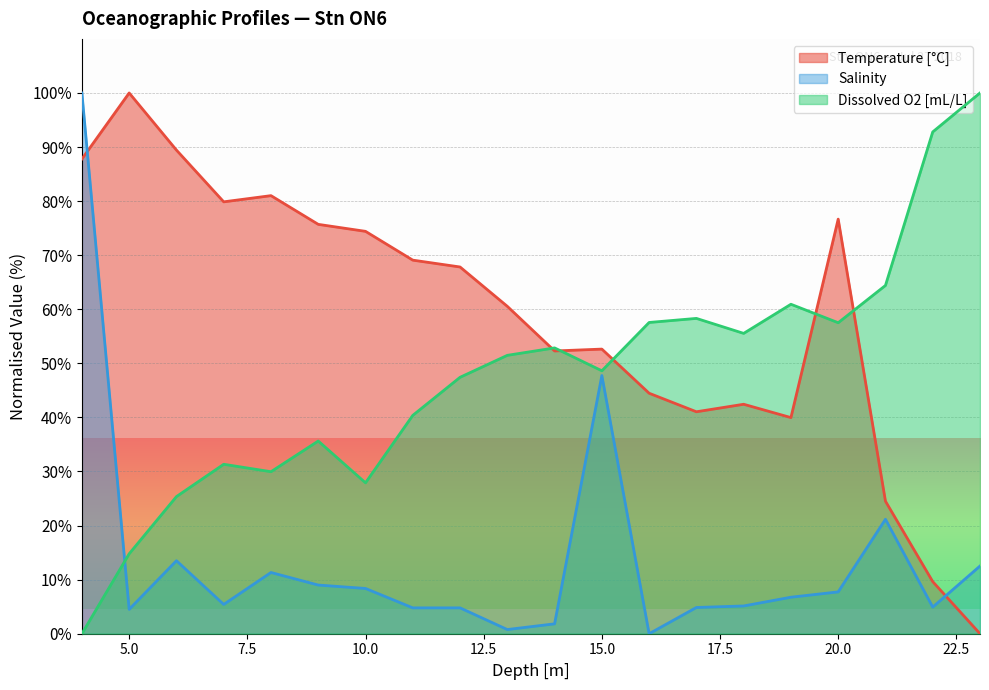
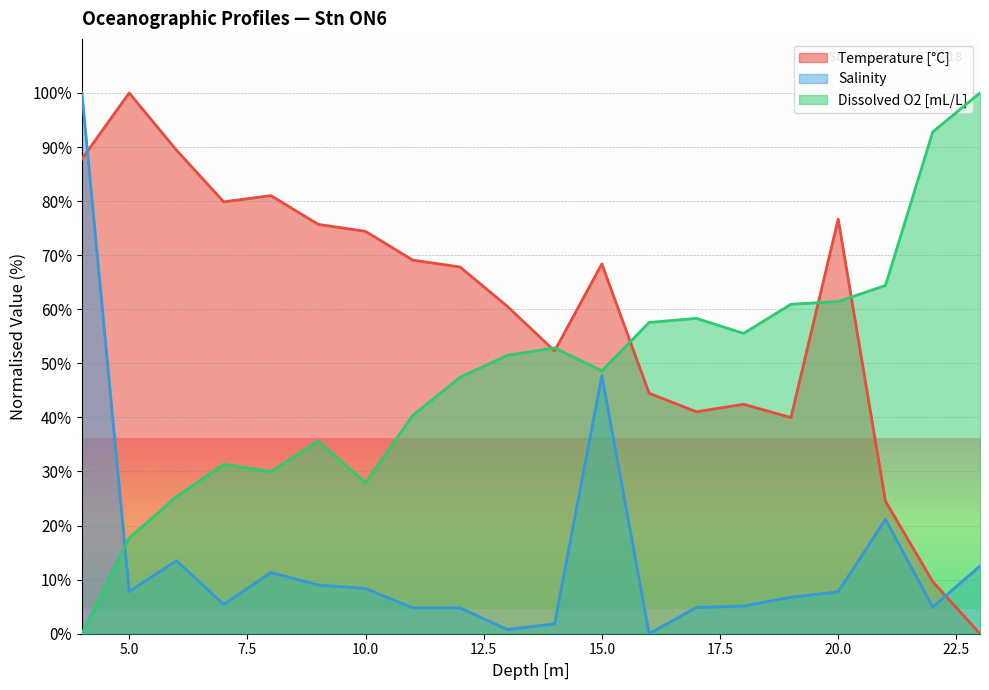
  {
    "Temperature [°C]": {
      "5.0": "100%",
      "10.0": "74%",
-     "15.0": "53%",
+     "15.0": "68%",
      "20.0": "77%"
    },
    "Salinity": {
-     "5.0": "5%",
+     "5.0": "8%",
      "10.0": "8%",
      "15.0": "48%",
      "20.0": "8%"
    },
    "Dissolved O2 [mL/L]": {
-     "5.0": "15%",
+     "5.0": "18%",
      "10.0": "28%",
      "15.0": "49%",
-     "20.0": "58%"
+     "20.0": "61%"
    }
  }
